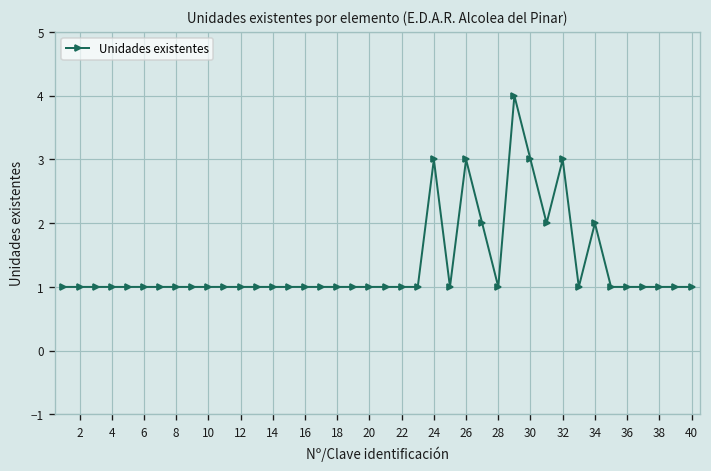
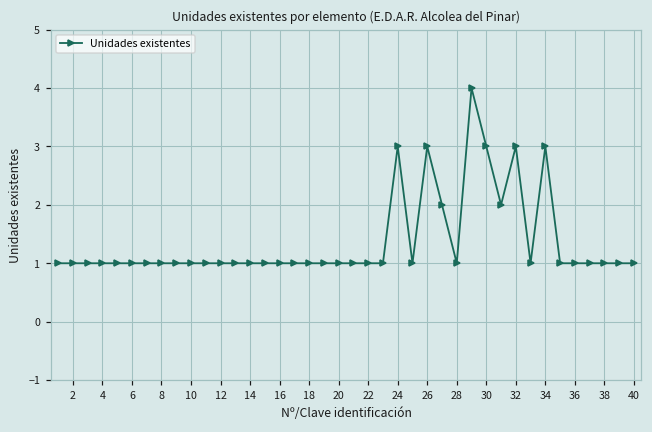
  {
    "2": 1,
    "4": 1,
    "6": 1,
    "8": 1,
    "10": 1,
    "12": 1,
    "14": 1,
    "16": 1,
    "18": 1,
    "20": 1,
    "22": 1,
    "24": 3,
    "26": 3,
    "28": 1,
    "30": 3,
    "32": 3,
-   "34": 2,
+   "34": 3,
    "36": 1,
    "38": 1,
    "40": 1
  }
